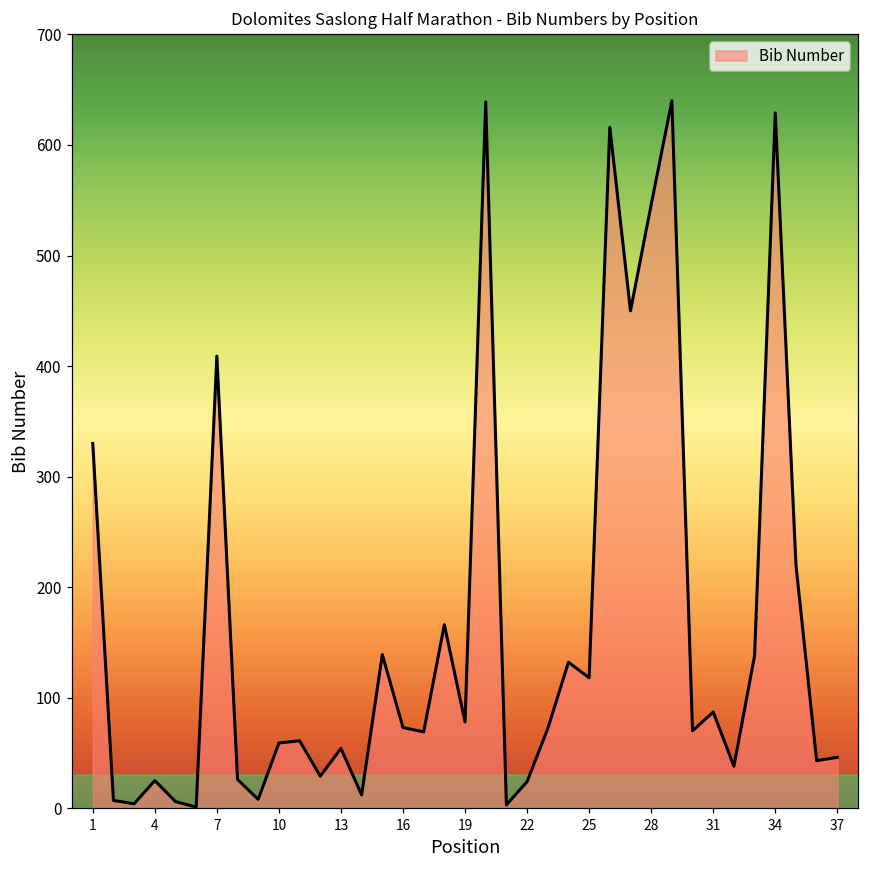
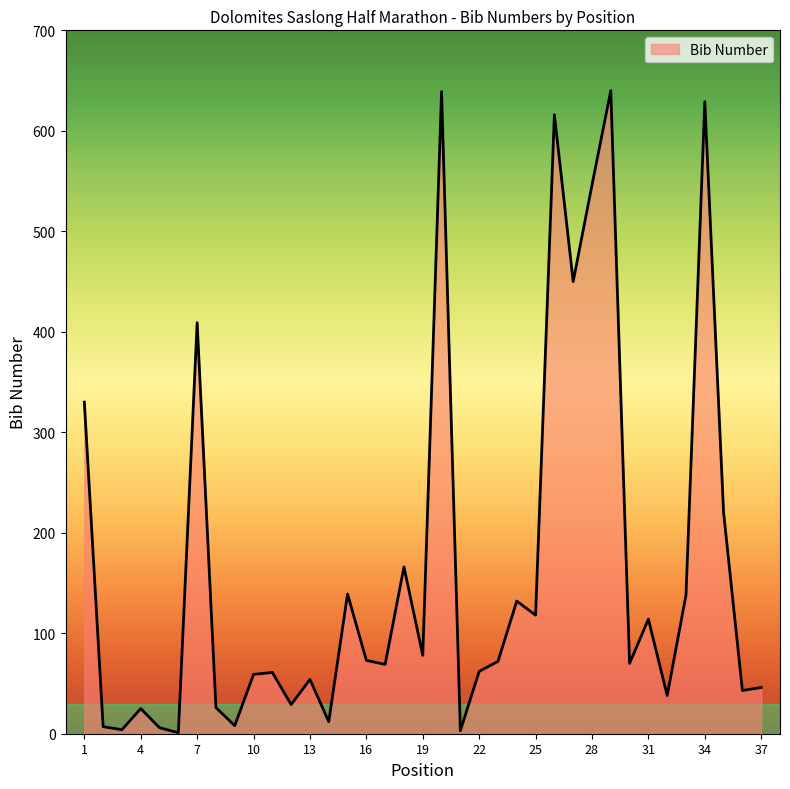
  {
    "1": 330,
    "4": 25,
    "7": 409,
    "10": 59,
    "13": 54,
    "16": 73,
    "19": 78,
-   "22": 24,
+   "22": 62,
    "25": 118,
    "28": 546,
-   "31": 87,
+   "31": 114,
    "34": 629,
    "37": 46
  }
